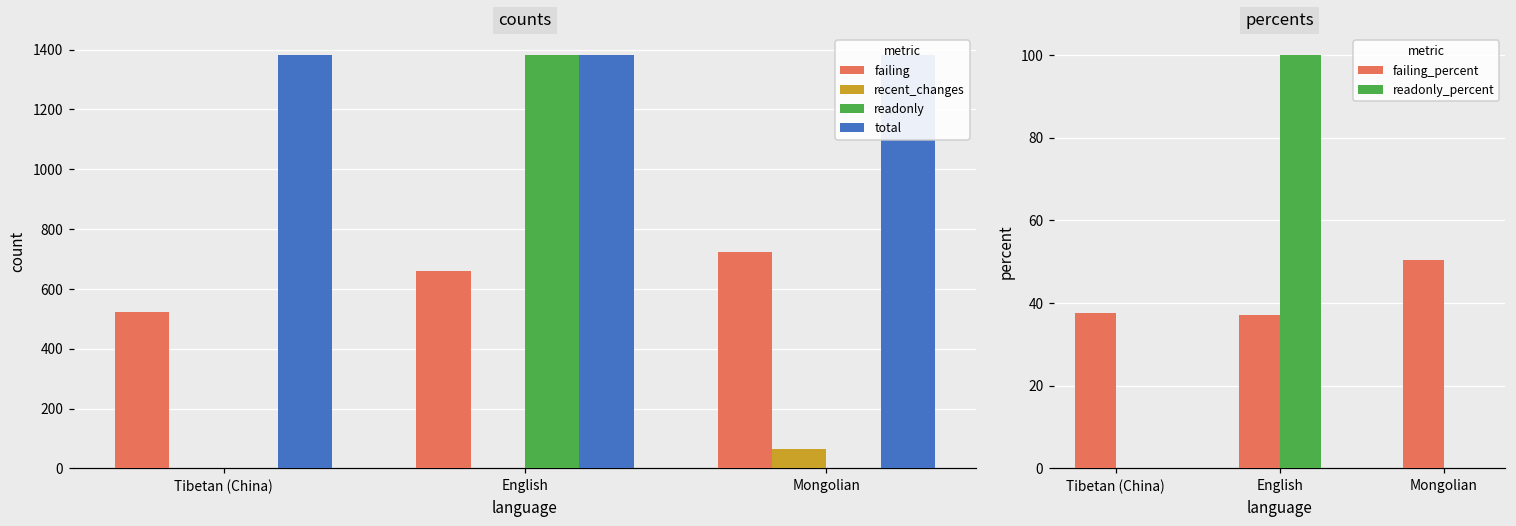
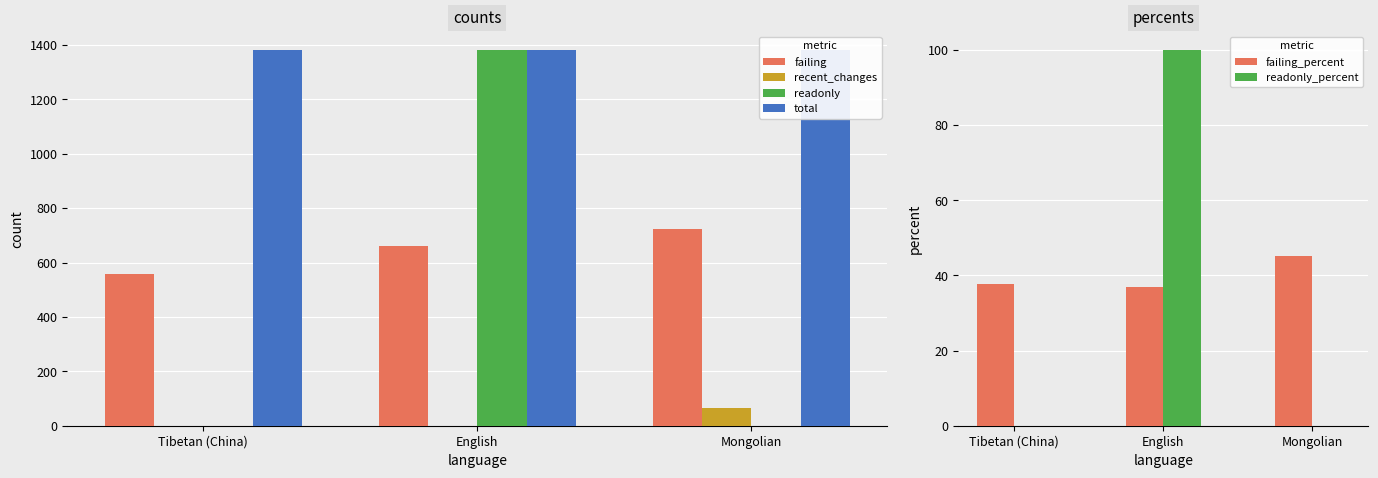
  {
    "counts": {
      "failing": {
-       "Tibetan (China)": 520,
+       "Tibetan (China)": 560,
        "English": 660,
        "Mongolian": 720
      },
      "recent_changes": {
        "Tibetan (China)": 0,
        "English": 0,
        "Mongolian": 70
      },
      "readonly": {
        "Tibetan (China)": 0,
        "English": 1380,
        "Mongolian": 0
      },
      "total": {
        "Tibetan (China)": 1380,
        "English": 1380
      }
    },
    "percents": {
      "failing_percent": {
        "Tibetan (China)": 38,
        "English": 37,
-       "Mongolian": 51
+       "Mongolian": 45
      },
      "readonly_percent": {
        "Tibetan (China)": 0,
        "English": 100,
        "Mongolian": 0
      }
    }
  }
